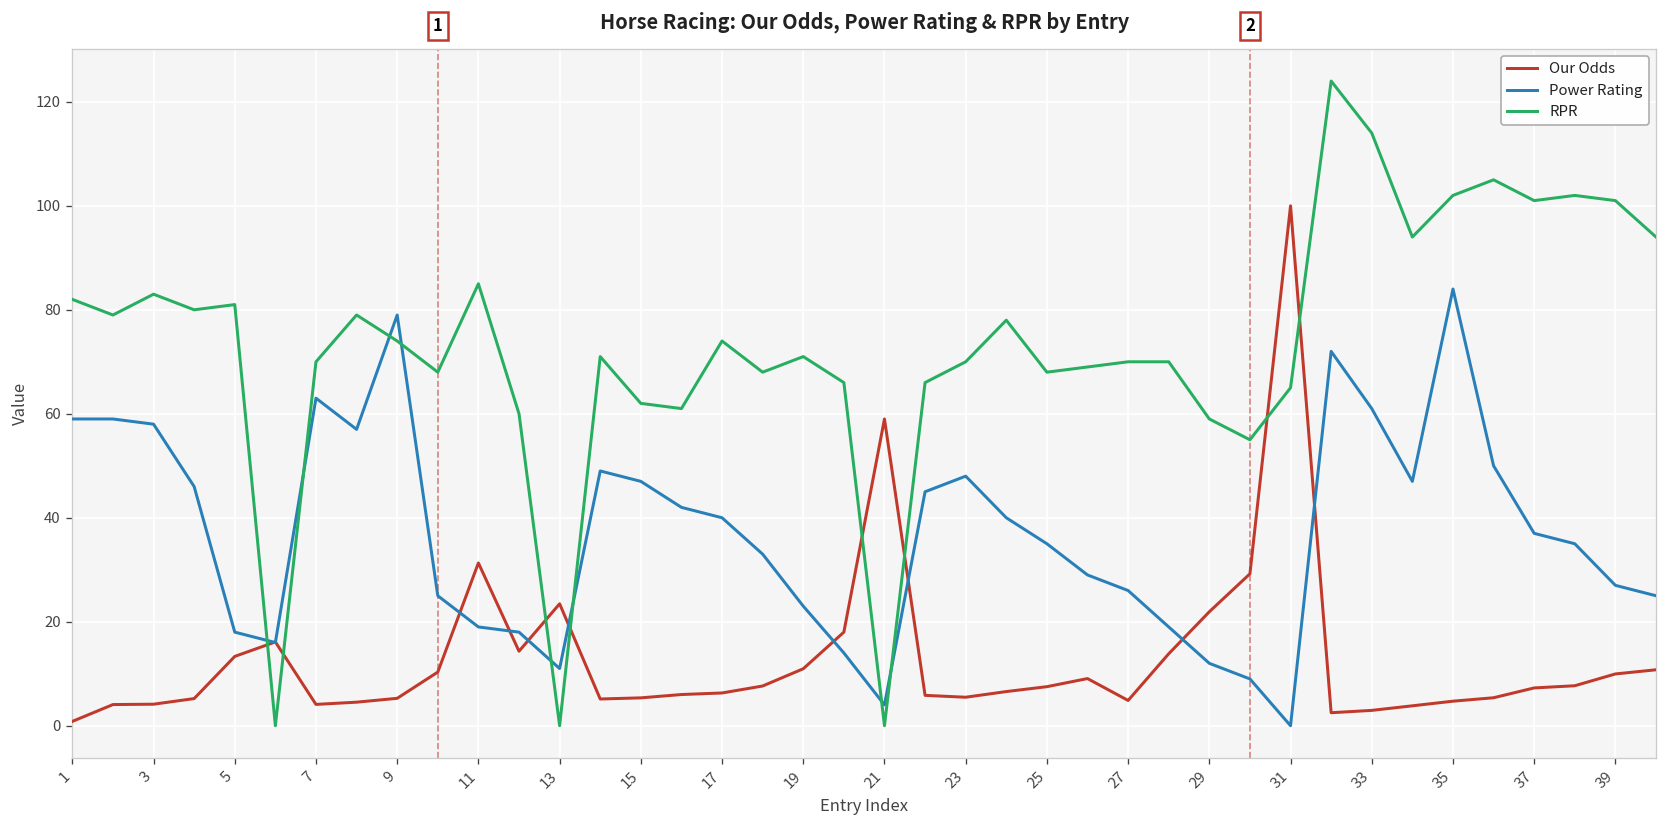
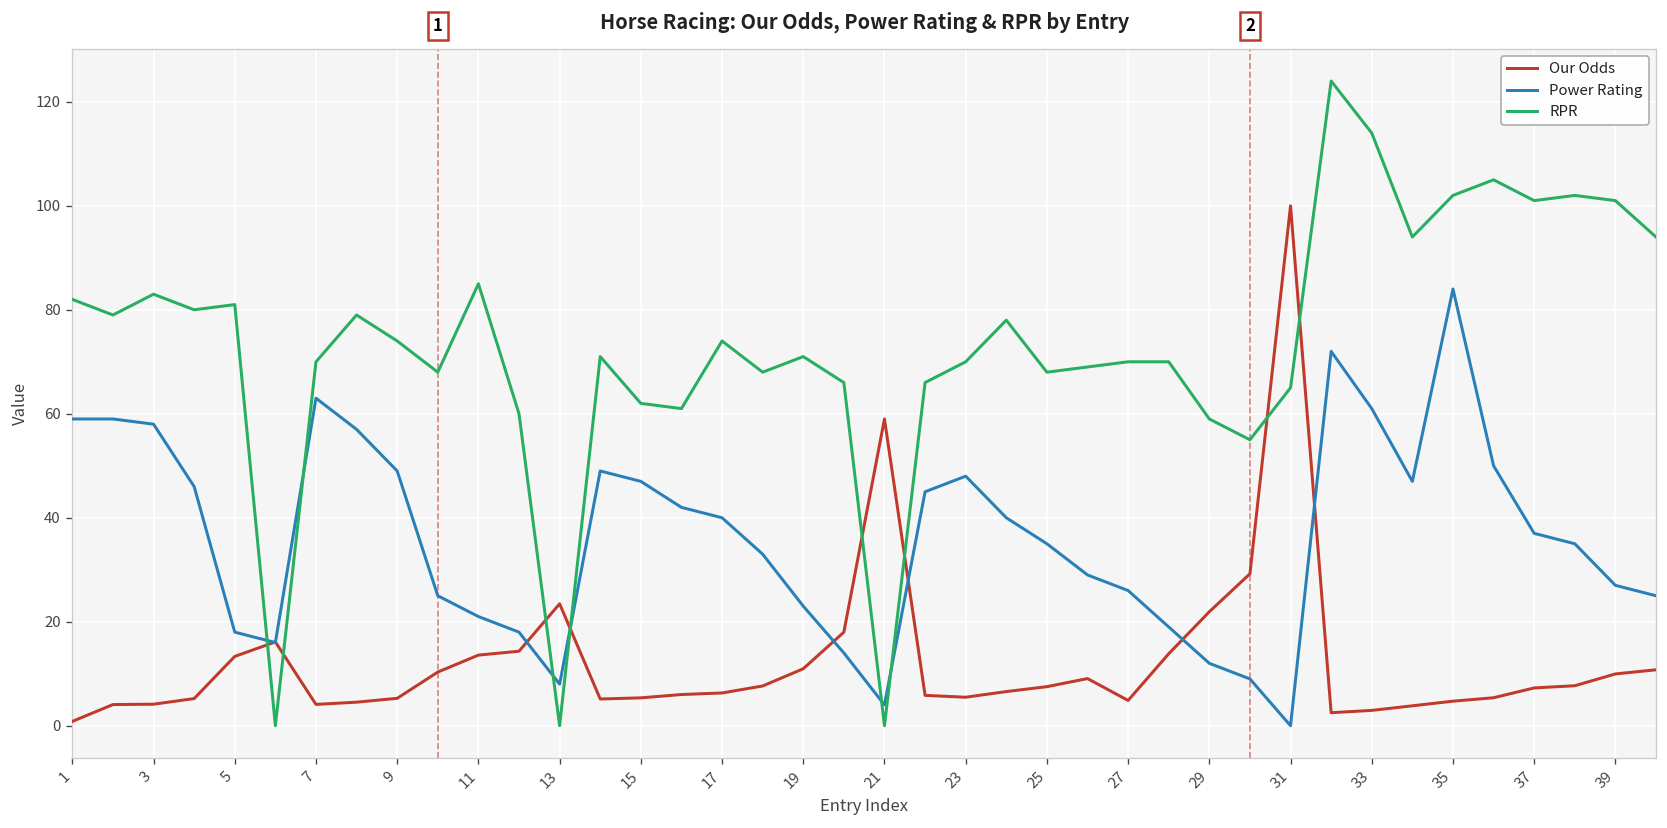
  {
    "Our Odds": {
      "1": 1,
      "3": 4,
      "5": 13,
      "7": 4,
      "9": 5,
-     "11": 31,
+     "11": 14,
      "13": 23,
      "15": 5,
      "17": 6,
      "19": 11,
      "21": 59,
      "23": 5,
      "25": 8,
      "27": 5,
      "29": 22,
      "31": 100,
      "33": 3,
      "35": 5,
      "37": 7,
      "39": 10
    },
    "Power Rating": {
      "1": 59,
      "3": 58,
      "5": 18,
      "7": 63,
-     "9": 79,
-     "11": 19,
-     "13": 11,
+     "9": 49,
+     "11": 21,
+     "13": 8,
      "15": 47,
      "17": 40,
      "19": 23,
      "21": 4,
      "23": 48,
      "25": 35,
      "27": 26,
      "29": 12,
      "31": 0,
      "33": 61,
      "35": 84,
      "37": 37,
      "39": 27
    },
    "RPR": {
      "1": 82,
      "3": 83,
      "5": 81,
      "7": 70,
      "9": 74,
      "11": 85,
      "13": 0,
      "15": 62,
      "17": 74,
      "19": 71,
      "21": 0,
      "23": 70,
      "25": 68,
      "27": 70,
      "29": 59,
      "31": 65,
      "33": 114,
      "35": 102,
      "37": 101,
      "39": 101
    }
  }
